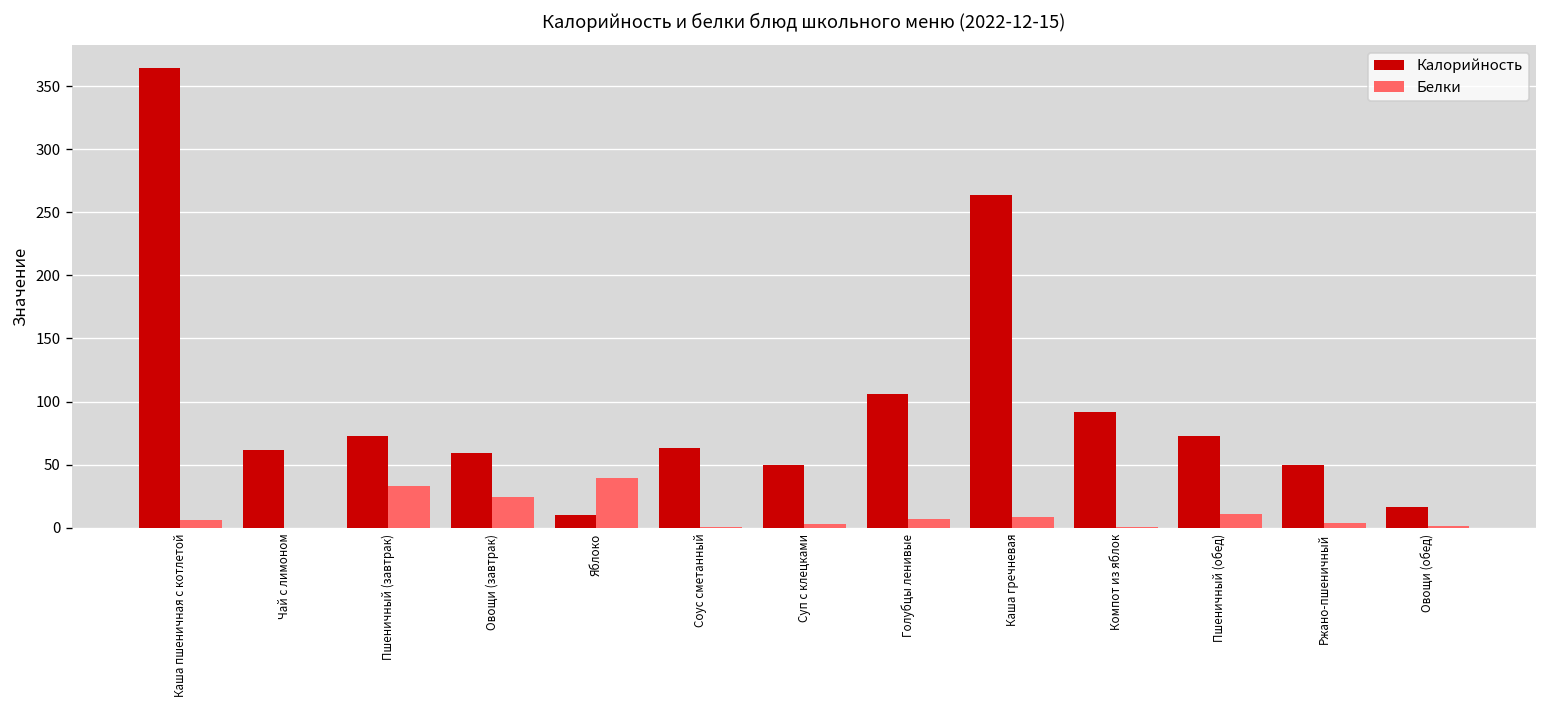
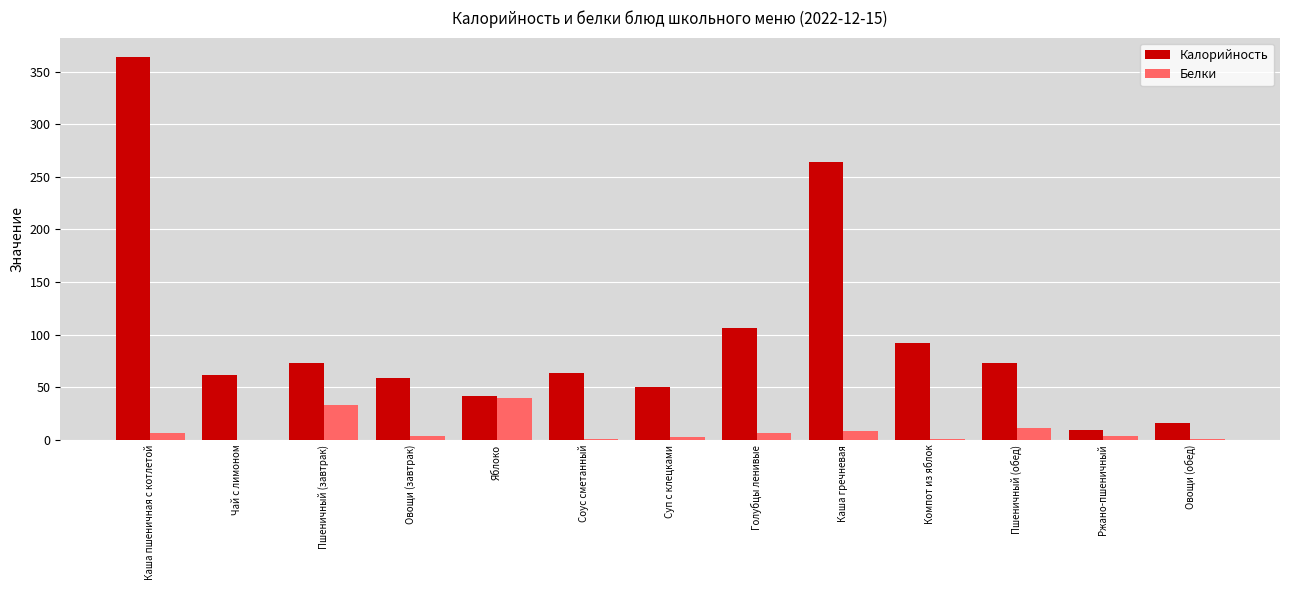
  {
    "Калорийность": {
      "Каша пшеничная с котлетой": 364,
      "Чай с лимоном": 62,
      "Пшеничный (завтрак)": 73,
      "Овощи (завтрак)": 59,
-     "Яблоко": 10,
+     "Яблоко": 41,
      "Соус сметанный": 63,
      "Суп с клецками": 50,
      "Голубцы ленивые": 106,
      "Каша гречневая": 264,
      "Компот из яблок": 92,
      "Пшеничный (обед)": 73,
-     "Ржано-пшеничный": 50,
+     "Ржано-пшеничный": 9,
      "Овощи (обед)": 16
    },
    "Белки": {
      "Каша пшеничная с котлетой": 6,
      "Пшеничный (завтрак)": 33,
-     "Овощи (завтрак)": 24,
+     "Овощи (завтрак)": 4,
      "Яблоко": 39,
      "Суп с клецками": 3,
      "Голубцы ленивые": 7,
      "Каша гречневая": 9,
      "Пшеничный (обед)": 11,
      "Ржано-пшеничный": 3
    }
  }
